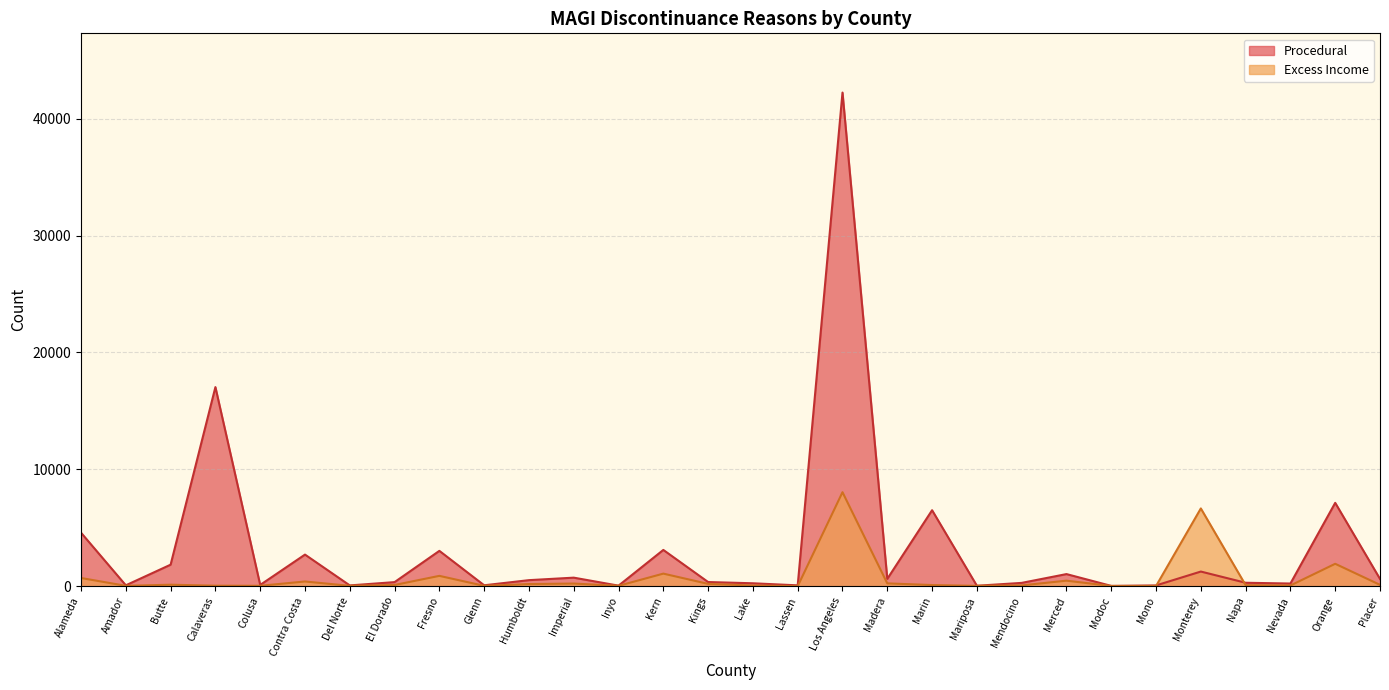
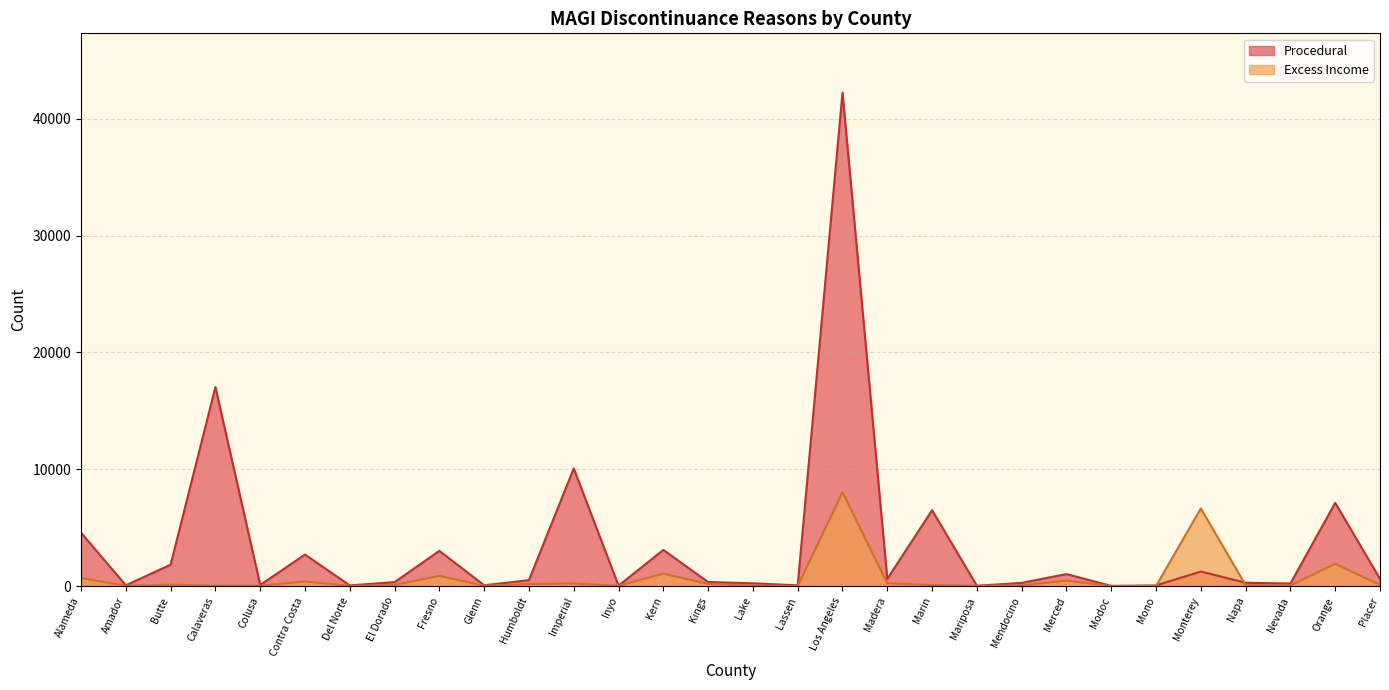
  {
    "Procedural": {
      "Alameda": 4600,
      "Butte": 1800,
      "Calaveras": 17000,
      "Contra Costa": 2700,
      "El Dorado": 300,
      "Fresno": 3000,
      "Humboldt": 500,
-     "Imperial": 700,
+     "Imperial": 10100,
      "Kern": 3100,
      "Los Angeles": 42200,
      "Madera": 600,
      "Marin": 6500,
      "Merced": 1000,
      "Monterey": 1300,
      "Orange": 7100,
      "Placer": 600
    },
    "Excess Income": {
      "Alameda": 700,
      "Butte": 100,
      "Calaveras": 0,
      "Contra Costa": 400,
      "El Dorado": 100,
      "Fresno": 900,
      "Humboldt": 200,
      "Imperial": 200,
      "Kern": 1100,
      "Los Angeles": 8000,
      "Madera": 200,
      "Marin": 100,
      "Merced": 500,
      "Monterey": 6700,
      "Orange": 1900,
      "Placer": 100
    }
  }
